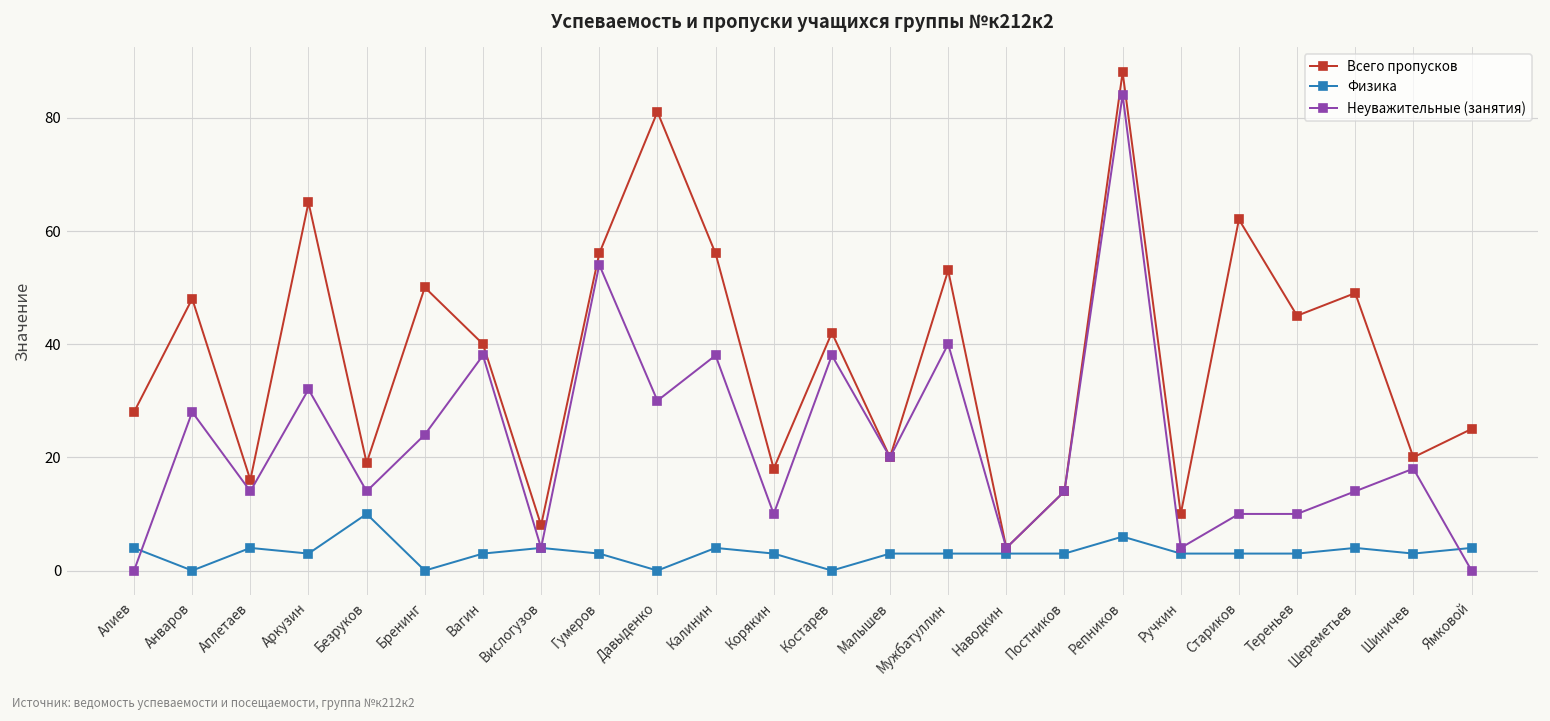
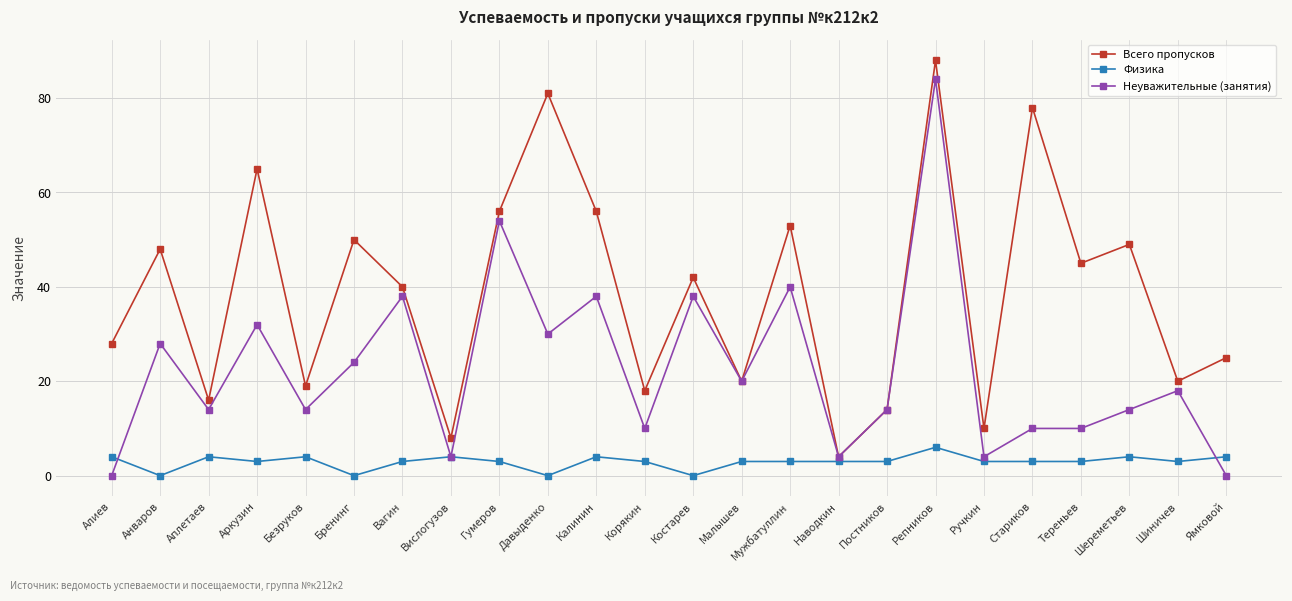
  {
    "Всего пропусков": {
      "Алиев": 28,
      "Анваров": 48,
      "Аплетаев": 16,
      "Аркузин": 65,
      "Безруков": 19,
      "Бренинг": 50,
      "Вагин": 40,
      "Вислогузов": 8,
      "Гумеров": 56,
      "Давыденко": 81,
      "Калинин": 56,
      "Корякин": 18,
      "Костарев": 42,
      "Мужбатуллин": 53,
      "Репников": 88,
      "Ручкин": 10,
-     "Стариков": 62,
+     "Стариков": 78,
      "Тереньев": 45,
      "Шереметьев": 49,
      "Шиничев": 20,
      "Ямковой": 25
    },
    "Физика": {
      "Алиев": 4,
      "Анваров": 0,
      "Аплетаев": 4,
      "Аркузин": 3,
-     "Безруков": 10,
+     "Безруков": 4,
      "Бренинг": 0,
      "Вагин": 3,
      "Гумеров": 3,
      "Давыденко": 0,
      "Калинин": 4,
      "Корякин": 3,
      "Костарев": 0,
      "Малышев": 3,
      "Мужбатуллин": 3,
      "Наводкин": 3,
      "Постников": 3,
      "Репников": 6,
      "Ручкин": 3,
      "Стариков": 3,
      "Тереньев": 3,
      "Шереметьев": 4,
      "Шиничев": 3,
      "Ямковой": 4
    },
    "Неуважительные (занятия)": {
      "Алиев": 0,
      "Анваров": 28,
      "Аплетаев": 14,
      "Аркузин": 32,
      "Безруков": 14,
      "Бренинг": 24,
      "Вагин": 38,
      "Гумеров": 54,
      "Давыденко": 30,
      "Калинин": 38,
      "Корякин": 10,
      "Костарев": 38,
      "Мужбатуллин": 40,
      "Репников": 84,
      "Ручкин": 4,
      "Стариков": 10,
      "Тереньев": 10,
      "Шереметьев": 14,
      "Шиничев": 18,
      "Ямковой": 0
    }
  }
